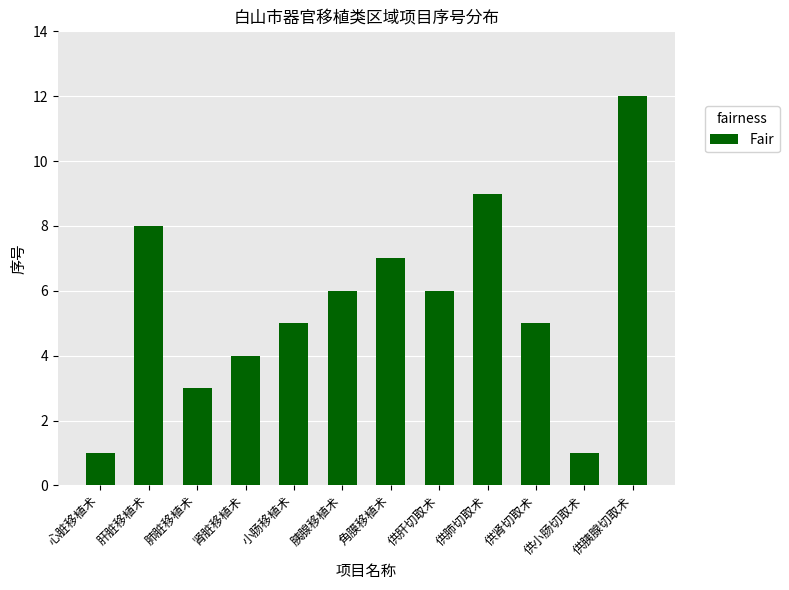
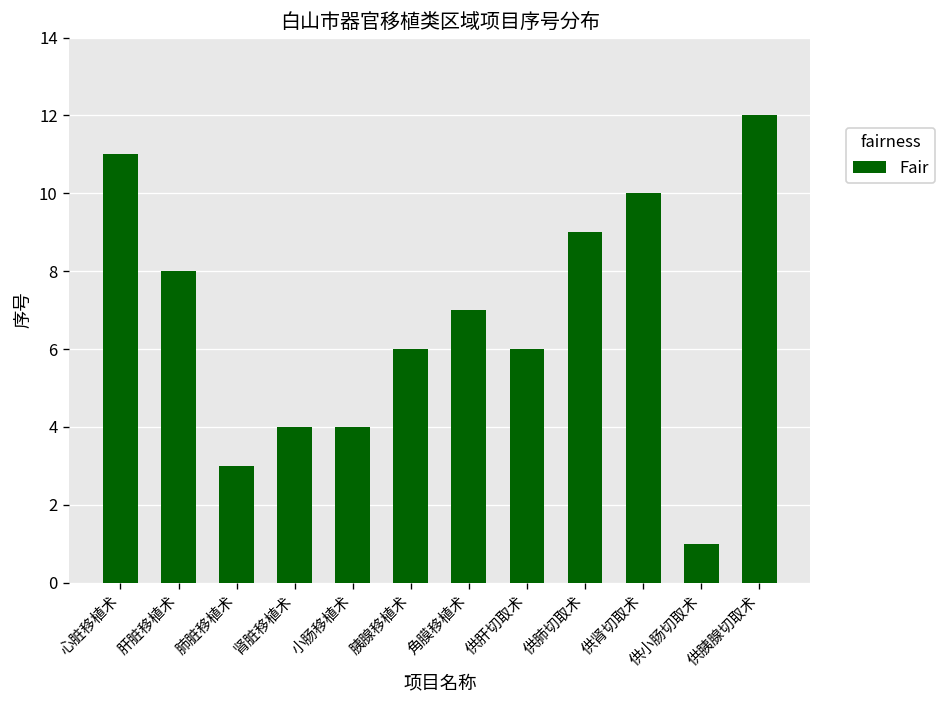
  {
-   "心脏移植术": 1,
+   "心脏移植术": 11,
    "肝脏移植术": 8,
    "肺脏移植术": 3,
    "肾脏移植术": 4,
-   "小肠移植术": 5,
+   "小肠移植术": 4,
    "胰腺移植术": 6,
    "角膜移植术": 7,
    "供肝切取术": 6,
    "供肺切取术": 9,
-   "供肾切取术": 5,
+   "供肾切取术": 10,
    "供小肠切取术": 1,
    "供胰腺切取术": 12
  }
